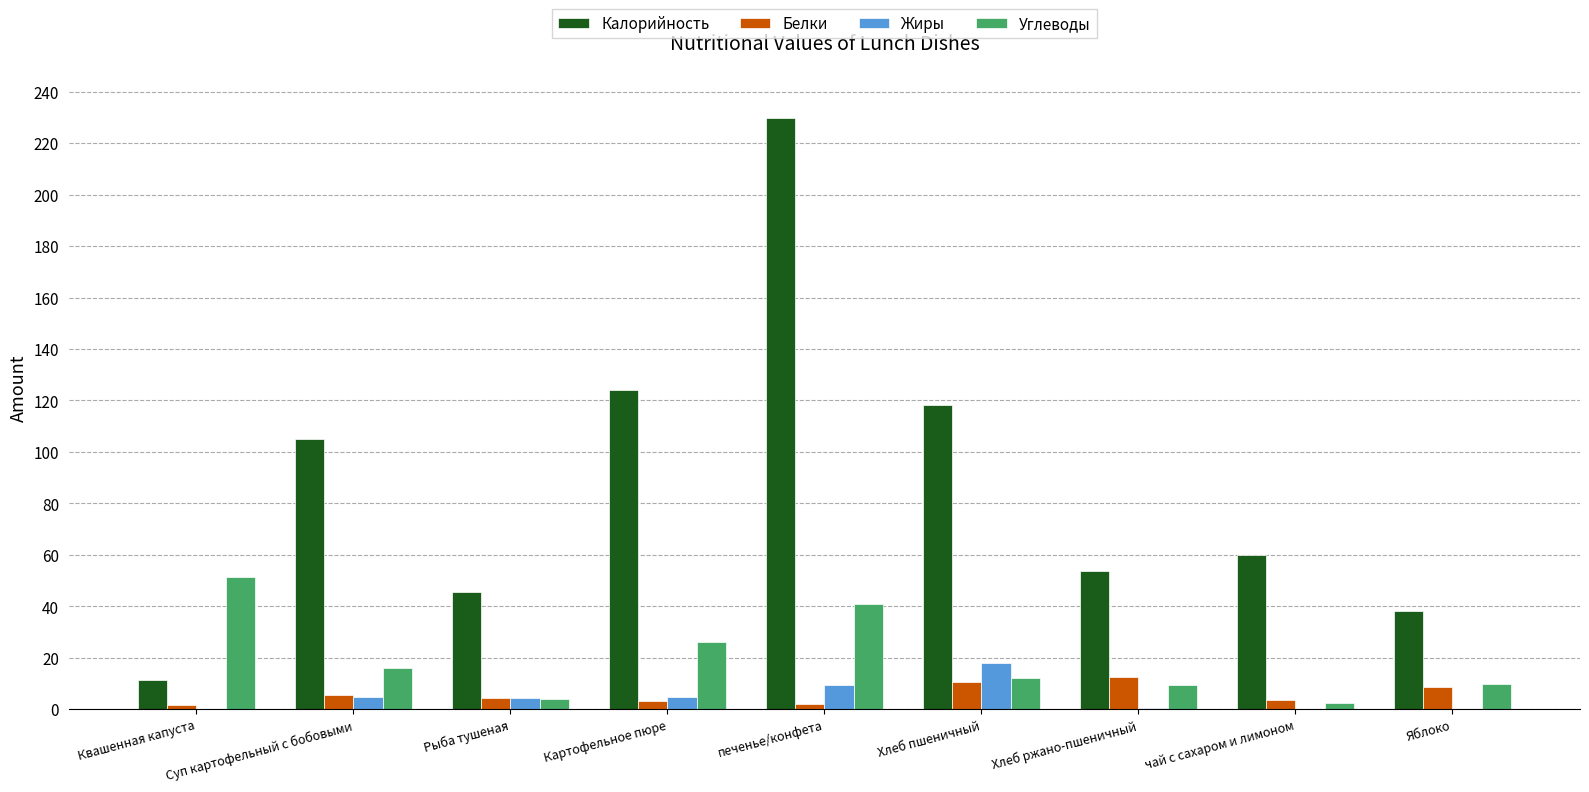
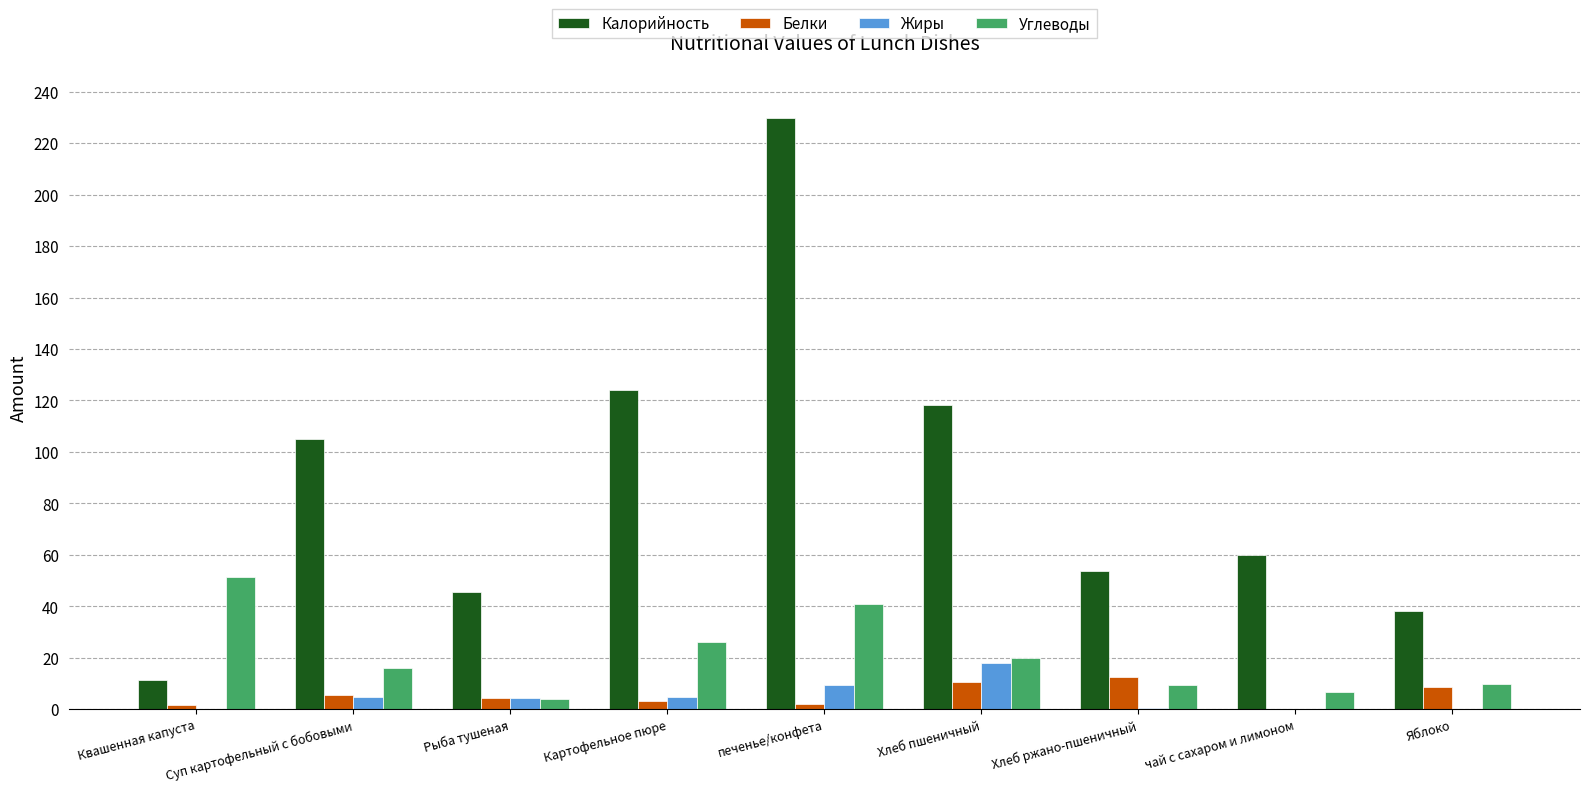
  {
    "Калорийность": {
      "Квашенная капуста": 11,
      "Суп картофельный с бобовыми": 105,
      "Рыба тушеная": 46,
      "Картофельное пюре": 124,
      "печенье/конфета": 230,
      "Хлеб пшеничный": 118,
      "Хлеб ржано-пшеничный": 54,
      "чай с сахаром и лимоном": 60,
      "Яблоко": 38
    },
    "Белки": {
      "Квашенная капуста": 2,
      "Суп картофельный с бобовыми": 6,
      "Рыба тушеная": 4,
      "Картофельное пюре": 3,
      "печенье/конфета": 2,
      "Хлеб пшеничный": 11,
      "Хлеб ржано-пшеничный": 13,
-     "чай с сахаром и лимоном": 4,
+     "чай с сахаром и лимоном": 0,
      "Яблоко": 9
    },
    "Жиры": {
      "Суп картофельный с бобовыми": 5,
      "Рыба тушеная": 4,
      "Картофельное пюре": 5,
      "печенье/конфета": 9,
      "Хлеб пшеничный": 18,
      "чай с сахаром и лимоном": 0,
      "Яблоко": 0
    },
    "Углеводы": {
      "Квашенная капуста": 51,
      "Суп картофельный с бобовыми": 16,
      "Рыба тушеная": 4,
      "Картофельное пюре": 26,
      "печенье/конфета": 41,
-     "Хлеб пшеничный": 12,
+     "Хлеб пшеничный": 20,
      "Хлеб ржано-пшеничный": 10,
-     "чай с сахаром и лимоном": 3,
+     "чай с сахаром и лимоном": 7,
      "Яблоко": 10
    }
  }
